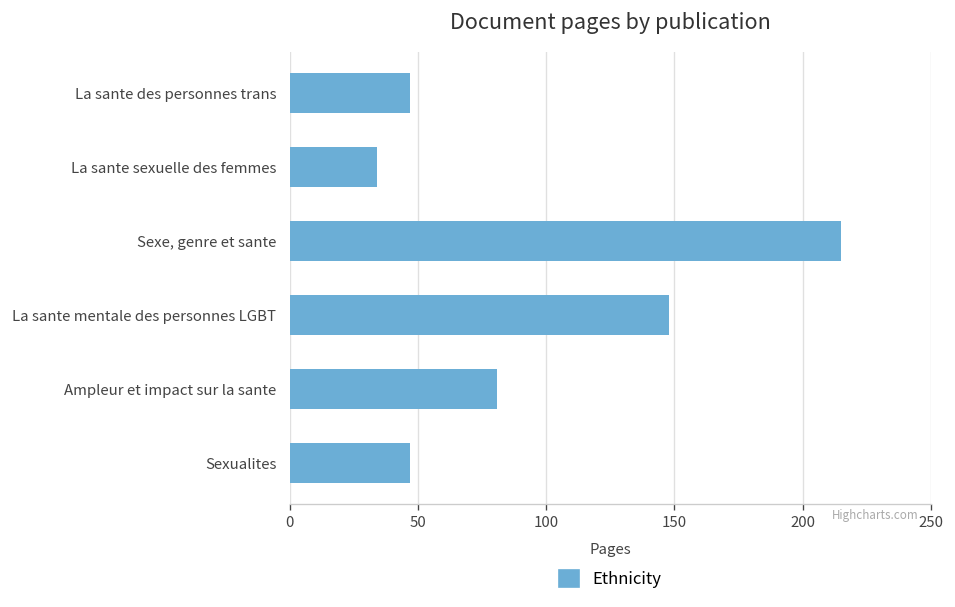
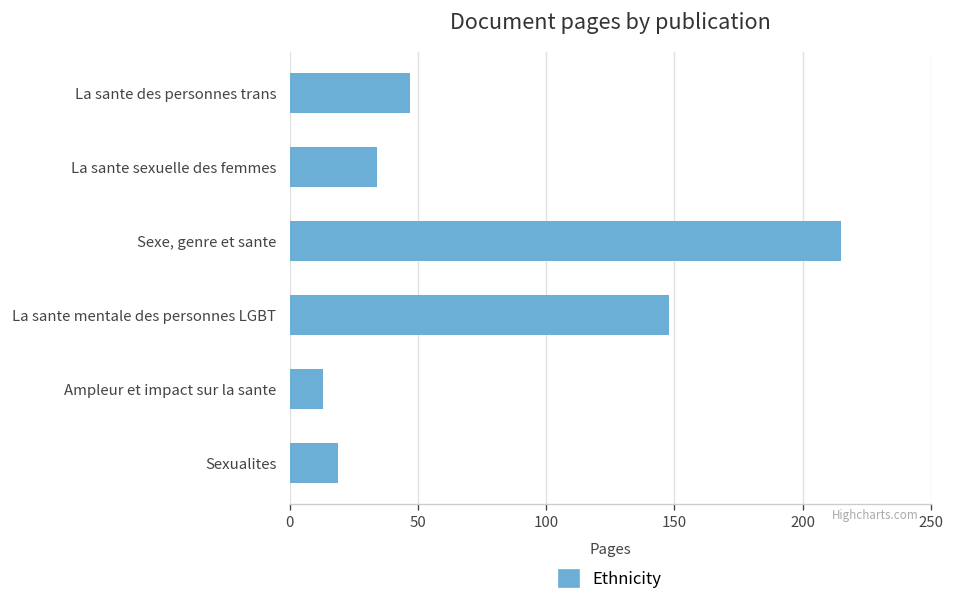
  {
    "La sante des personnes trans": 47,
    "La sante sexuelle des femmes": 34,
    "Sexe, genre et sante": 215,
    "La sante mentale des personnes LGBT": 148,
-   "Ampleur et impact sur la sante": 81,
-   "Sexualites": 47
+   "Ampleur et impact sur la sante": 13,
+   "Sexualites": 19
  }
